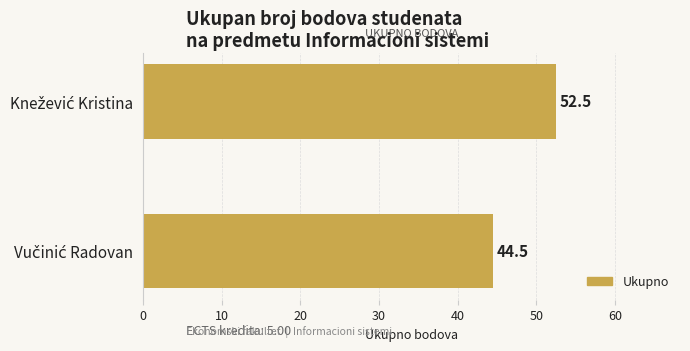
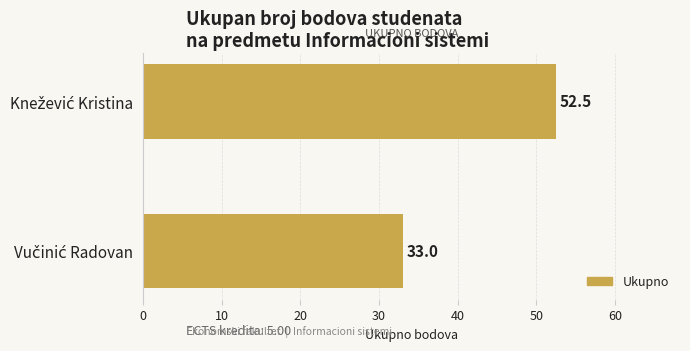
  {
    "Knežević Kristina": 52.5,
-   "Vučinić Radovan": 44.5
+   "Vučinić Radovan": 33.0
  }
